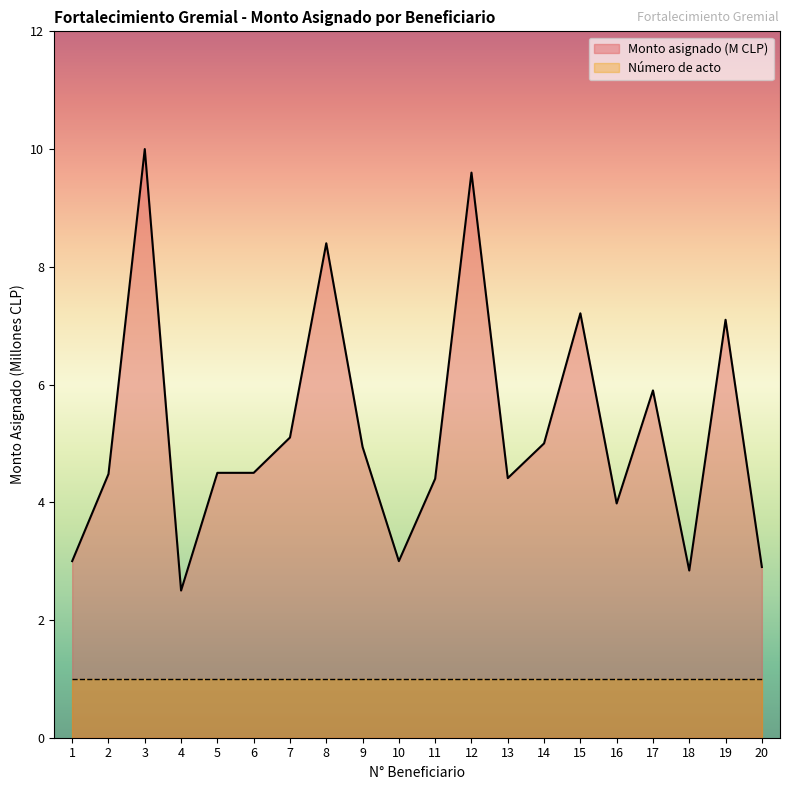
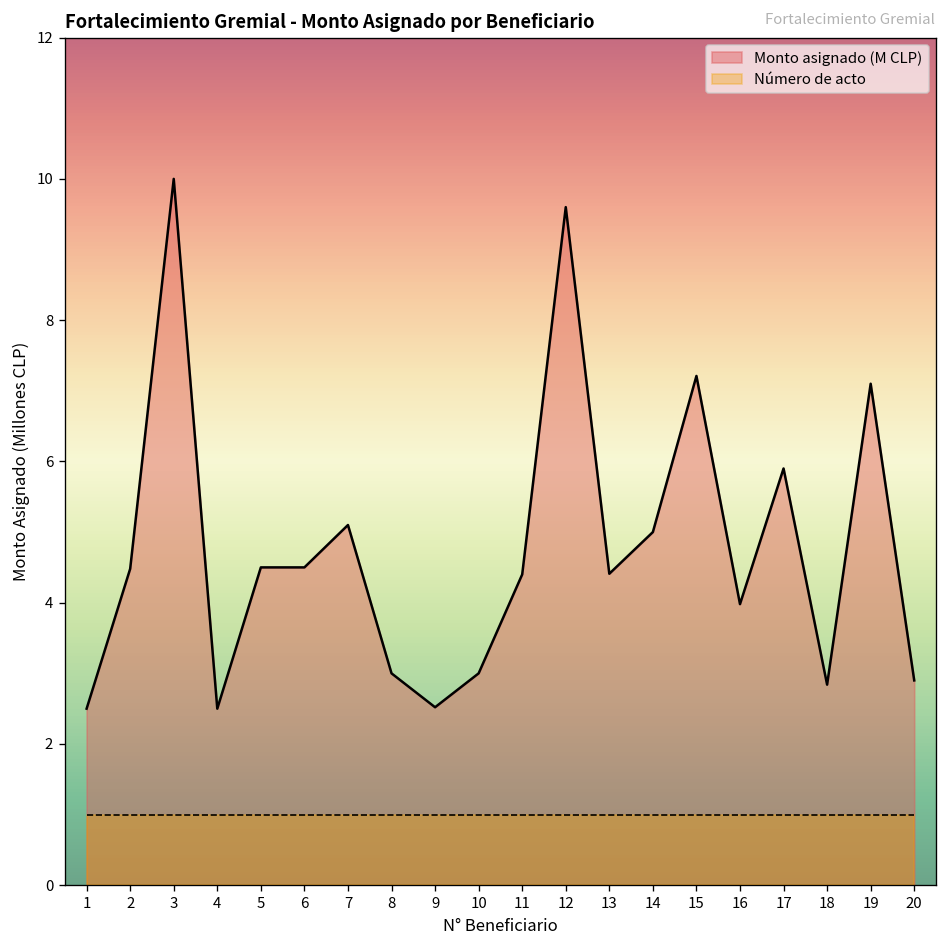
  {
    "Monto asignado (M CLP)": {
-     "1": 3.0,
+     "1": 2.5,
      "2": 4.5,
      "3": 10.0,
      "4": 2.5,
      "5": 4.5,
      "6": 4.5,
      "7": 5.1,
-     "8": 8.4,
-     "9": 4.9,
+     "8": 3.0,
+     "9": 2.5,
      "10": 3.0,
      "11": 4.4,
      "12": 9.6,
      "13": 4.4,
      "14": 5.0,
      "15": 7.2,
      "16": 4.0,
      "17": 5.9,
      "18": 2.8,
      "19": 7.1,
      "20": 2.9
    },
    "Número de acto": {
      "1": 1.0,
      "2": 1.0,
      "3": 1.0,
      "4": 1.0,
      "5": 1.0,
      "6": 1.0,
      "7": 1.0,
      "8": 1.0,
      "9": 1.0,
      "10": 1.0,
      "11": 1.0,
      "12": 1.0,
      "13": 1.0,
      "14": 1.0,
      "15": 1.0,
      "16": 1.0,
      "17": 1.0,
      "18": 1.0,
      "19": 1.0,
      "20": 1.0
    }
  }
